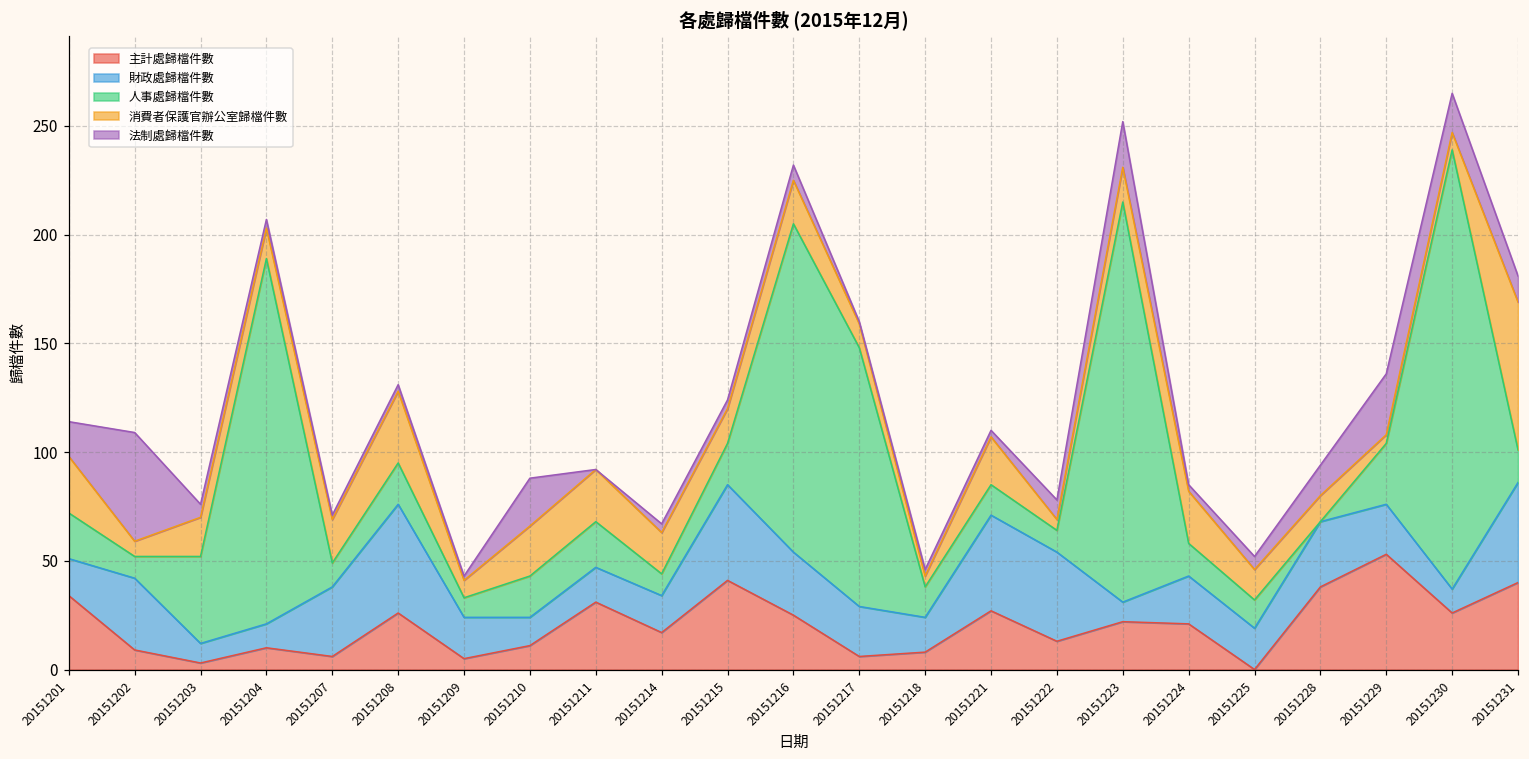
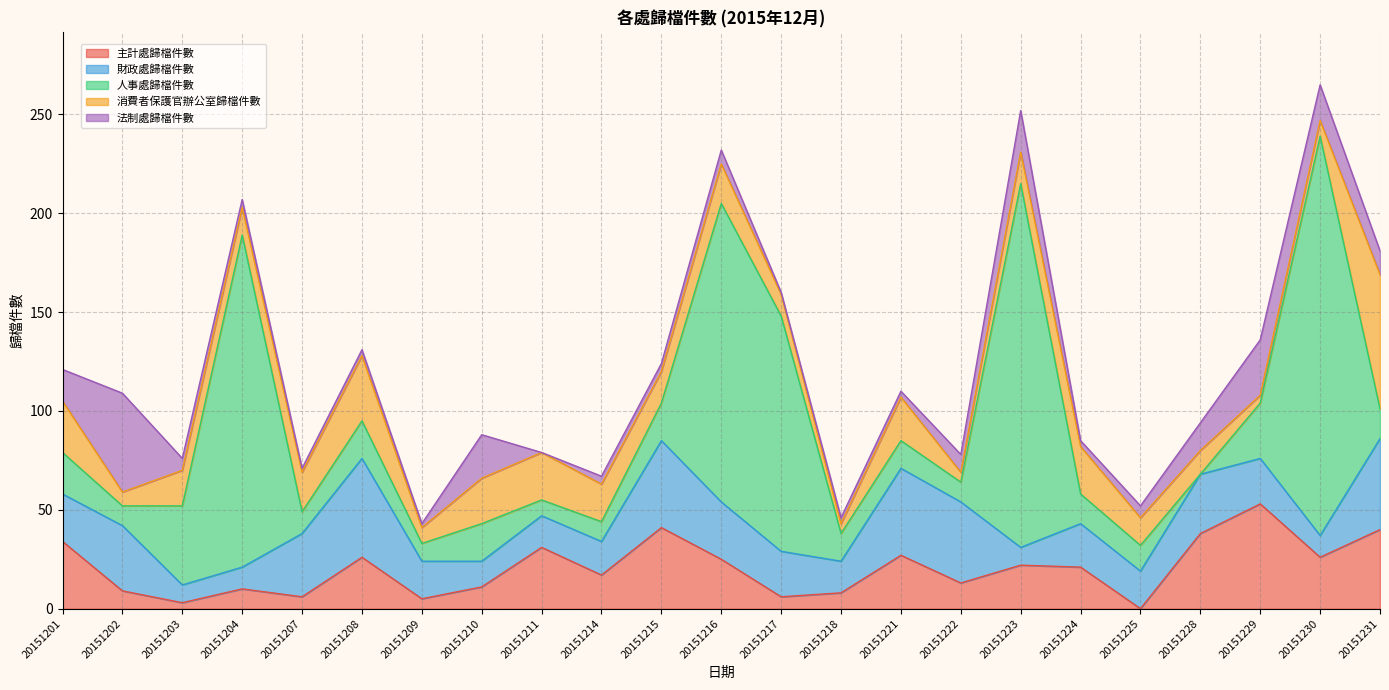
  {
    "主計處歸檔件數": {
      "20151201": 34,
      "20151202": 9,
      "20151203": 3,
      "20151204": 10,
      "20151207": 6,
      "20151208": 26,
      "20151209": 5,
      "20151210": 11,
      "20151211": 31,
      "20151214": 17,
      "20151215": 41,
      "20151216": 25,
      "20151217": 6,
      "20151218": 8,
      "20151221": 27,
      "20151222": 13,
      "20151223": 22,
      "20151224": 21,
      "20151225": 0,
      "20151228": 38,
      "20151229": 53,
      "20151230": 26,
      "20151231": 40
    },
    "財政處歸檔件數": {
-     "20151201": 17,
+     "20151201": 24,
      "20151202": 33,
      "20151203": 9,
      "20151204": 11,
      "20151207": 32,
      "20151208": 50,
      "20151209": 19,
      "20151210": 13,
      "20151211": 16,
      "20151214": 17,
      "20151215": 44,
      "20151216": 29,
      "20151217": 23,
      "20151218": 16,
      "20151221": 44,
      "20151222": 41,
      "20151223": 9,
      "20151224": 22,
      "20151225": 19,
      "20151229": 23,
      "20151230": 11,
      "20151231": 46
    },
    "人事處歸檔件數": {
      "20151201": 21,
      "20151202": 10,
      "20151203": 40,
      "20151204": 168,
      "20151207": 11,
      "20151208": 19,
      "20151209": 9,
      "20151210": 19,
-     "20151211": 21,
+     "20151211": 8,
      "20151214": 10,
      "20151215": 19,
      "20151216": 151,
      "20151217": 119,
      "20151218": 14,
      "20151221": 14,
      "20151222": 10,
      "20151223": 184,
      "20151224": 15,
      "20151225": 13,
      "20151229": 28,
      "20151230": 202,
      "20151231": 15
    },
    "消費者保護官辦公室歸檔件數": {
      "20151201": 26,
      "20151202": 7,
      "20151203": 18,
      "20151204": 14,
      "20151207": 20,
      "20151208": 33,
      "20151209": 8,
      "20151210": 23,
      "20151214": 19,
      "20151215": 16,
      "20151216": 20,
      "20151218": 5,
      "20151221": 22,
      "20151222": 5,
      "20151223": 16,
      "20151224": 24,
      "20151225": 14,
      "20151228": 12,
      "20151229": 4,
      "20151230": 8,
      "20151231": 68
    },
    "法制處歸檔件數": {
      "20151201": 16,
      "20151202": 50,
      "20151203": 6,
      "20151204": 4,
      "20151207": 2,
      "20151208": 3,
      "20151209": 2,
      "20151210": 22,
      "20151214": 4,
      "20151215": 4,
      "20151216": 7,
      "20151218": 3,
      "20151221": 3,
      "20151222": 9,
      "20151223": 21,
      "20151224": 3,
      "20151225": 6,
      "20151228": 14,
      "20151229": 28,
      "20151230": 18,
      "20151231": 12
    }
  }
